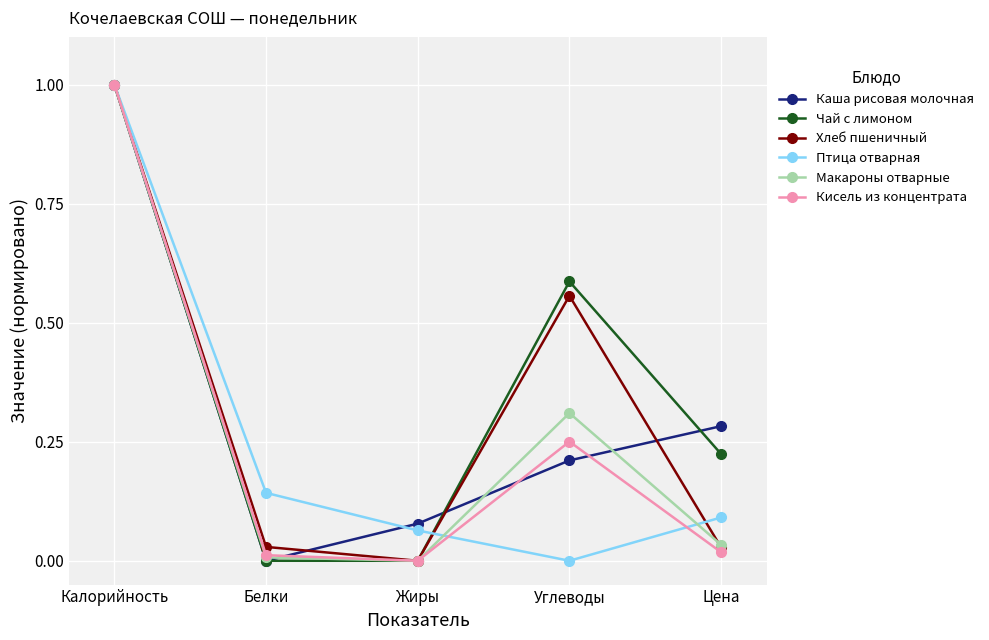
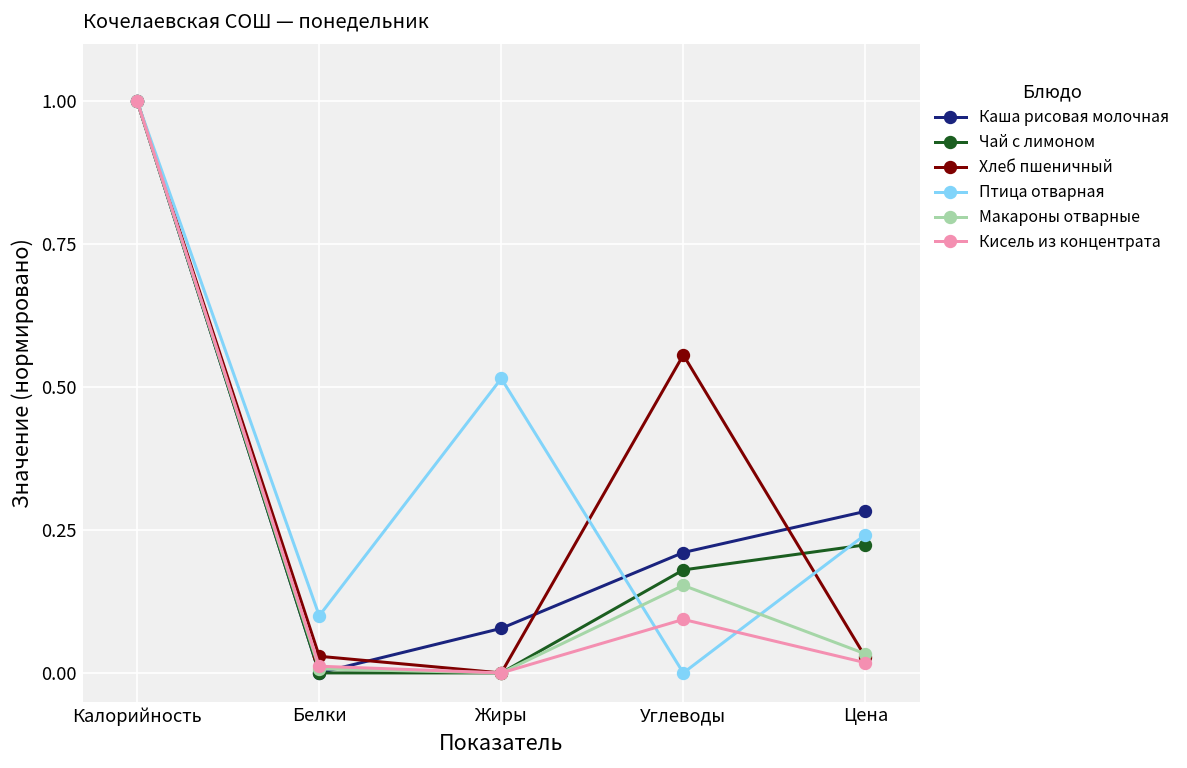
  {
    "Каша рисовая молочная": {
      "Жиры": 0.08,
      "Углеводы": 0.21,
      "Цена": 0.28
    },
    "Чай с лимоном": {
-     "Углеводы": 0.59,
+     "Углеводы": 0.18,
      "Цена": 0.22
    },
    "Хлеб пшеничный": {
      "Белки": 0.03,
      "Углеводы": 0.56,
      "Цена": 0.03
    },
    "Птица отварная": {
-     "Белки": 0.14,
-     "Жиры": 0.06,
+     "Белки": 0.10,
+     "Жиры": 0.52,
      "Углеводы": 0.00,
-     "Цена": 0.09
+     "Цена": 0.24
    },
    "Макароны отварные": {
-     "Углеводы": 0.31,
+     "Углеводы": 0.15,
      "Цена": 0.03
    },
    "Кисель из концентрата": {
-     "Углеводы": 0.25,
+     "Углеводы": 0.09,
      "Цена": 0.02
    }
  }
